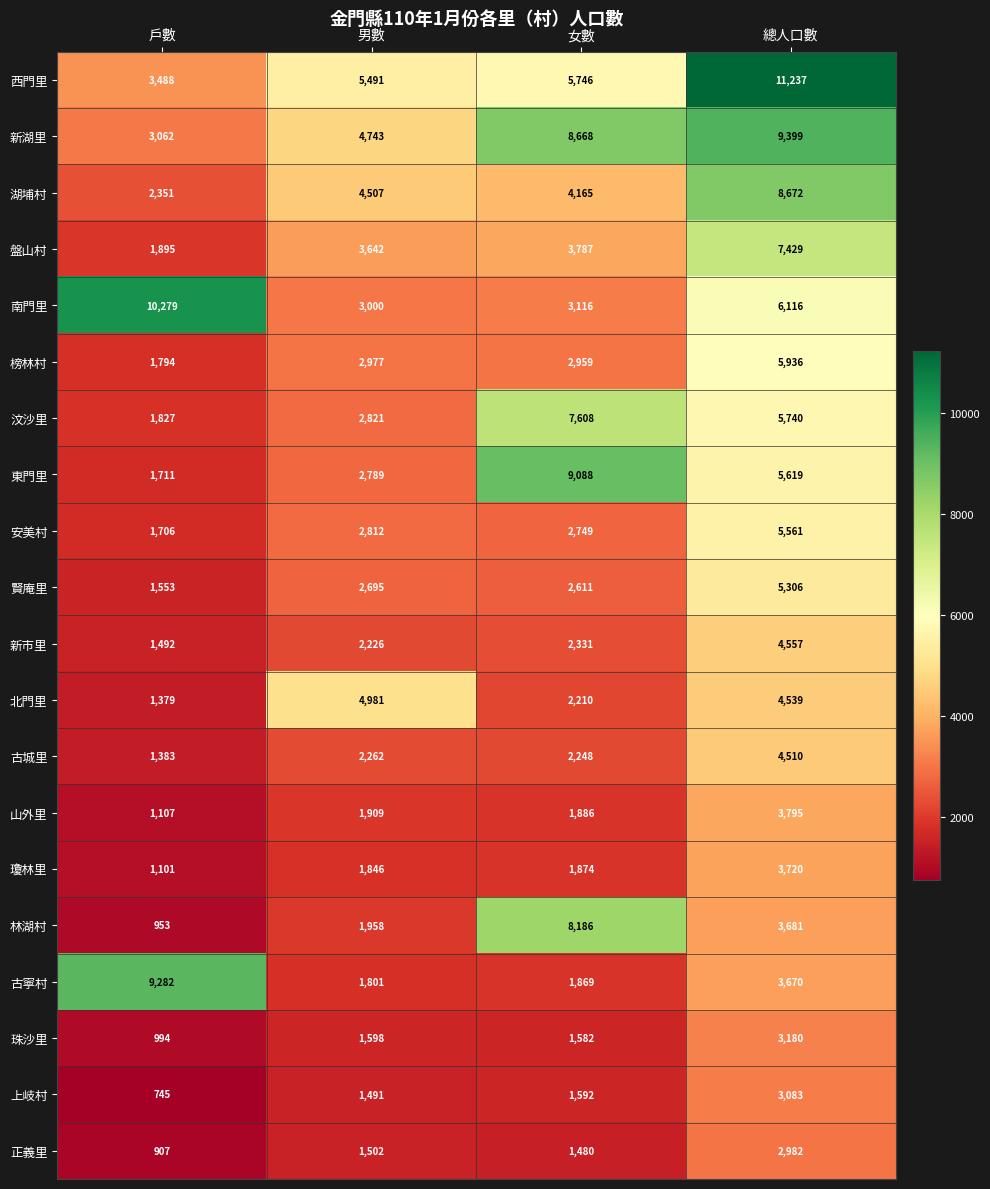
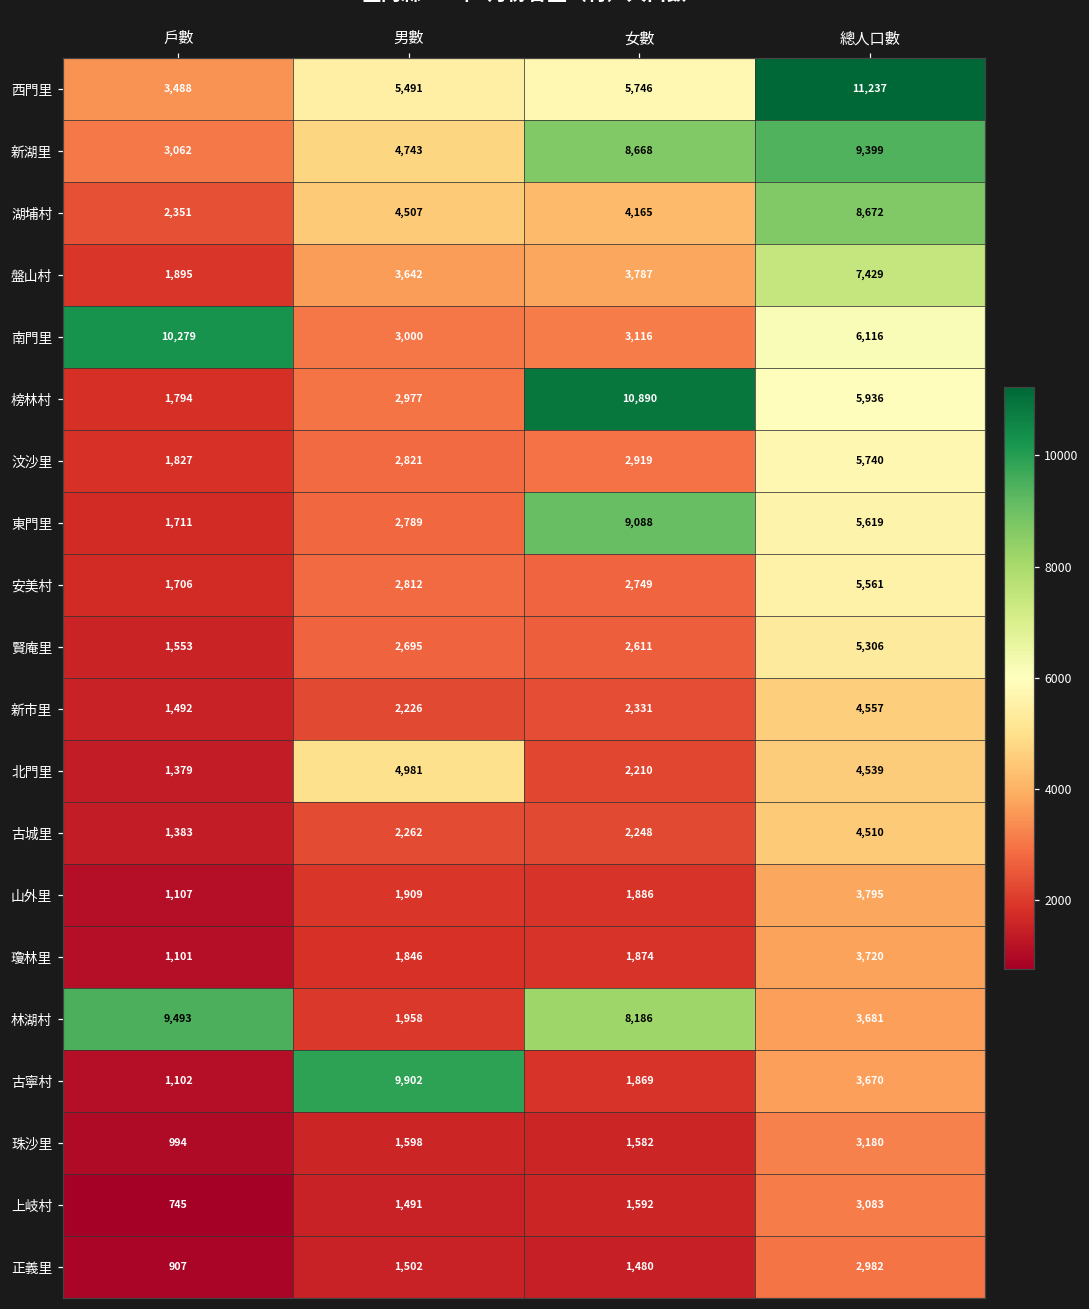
  {
    "西門里": {
      "戶數": "3,488",
      "男數": "5,491",
      "女數": "5,746",
      "總人口數": "11,237"
    },
    "新湖里": {
      "戶數": "3,062",
      "男數": "4,743",
      "女數": "8,668",
      "總人口數": "9,399"
    },
    "湖埔村": {
      "戶數": "2,351",
      "男數": "4,507",
      "女數": "4,165",
      "總人口數": "8,672"
    },
    "盤山村": {
      "戶數": "1,895",
      "男數": "3,642",
      "女數": "3,787",
      "總人口數": "7,429"
    },
    "南門里": {
      "戶數": "10,279",
      "男數": "3,000",
      "女數": "3,116",
      "總人口數": "6,116"
    },
    "榜林村": {
      "戶數": "1,794",
      "男數": "2,977",
-     "女數": "2,959",
+     "女數": "10,890",
      "總人口數": "5,936"
    },
    "汶沙里": {
      "戶數": "1,827",
      "男數": "2,821",
-     "女數": "7,608",
+     "女數": "2,919",
      "總人口數": "5,740"
    },
    "東門里": {
      "戶數": "1,711",
      "男數": "2,789",
      "女數": "9,088",
      "總人口數": "5,619"
    },
    "安美村": {
      "戶數": "1,706",
      "男數": "2,812",
      "女數": "2,749",
      "總人口數": "5,561"
    },
    "賢庵里": {
      "戶數": "1,553",
      "男數": "2,695",
      "女數": "2,611",
      "總人口數": "5,306"
    },
    "新市里": {
      "戶數": "1,492",
      "男數": "2,226",
      "女數": "2,331",
      "總人口數": "4,557"
    },
    "北門里": {
      "戶數": "1,379",
      "男數": "4,981",
      "女數": "2,210",
      "總人口數": "4,539"
    },
    "古城里": {
      "戶數": "1,383",
      "男數": "2,262",
      "女數": "2,248",
      "總人口數": "4,510"
    },
    "山外里": {
      "戶數": "1,107",
      "男數": "1,909",
      "女數": "1,886",
      "總人口數": "3,795"
    },
    "瓊林里": {
      "戶數": "1,101",
      "男數": "1,846",
      "女數": "1,874",
      "總人口數": "3,720"
    },
    "林湖村": {
-     "戶數": "953",
+     "戶數": "9,493",
      "男數": "1,958",
      "女數": "8,186",
      "總人口數": "3,681"
    },
    "古寧村": {
-     "戶數": "9,282",
-     "男數": "1,801",
+     "戶數": "1,102",
+     "男數": "9,902",
      "女數": "1,869",
      "總人口數": "3,670"
    },
    "珠沙里": {
      "戶數": "994",
      "男數": "1,598",
      "女數": "1,582",
      "總人口數": "3,180"
    },
    "上岐村": {
      "戶數": "745",
      "男數": "1,491",
      "女數": "1,592",
      "總人口數": "3,083"
    },
    "正義里": {
      "戶數": "907",
      "男數": "1,502",
      "女數": "1,480",
      "總人口數": "2,982"
    }
  }
